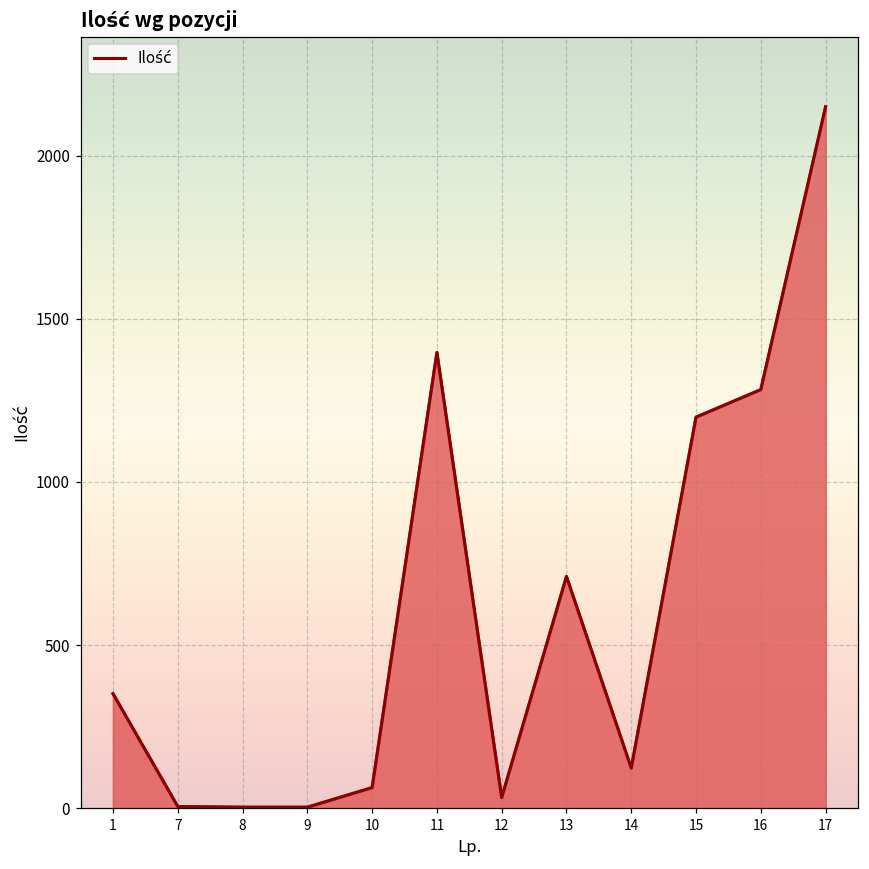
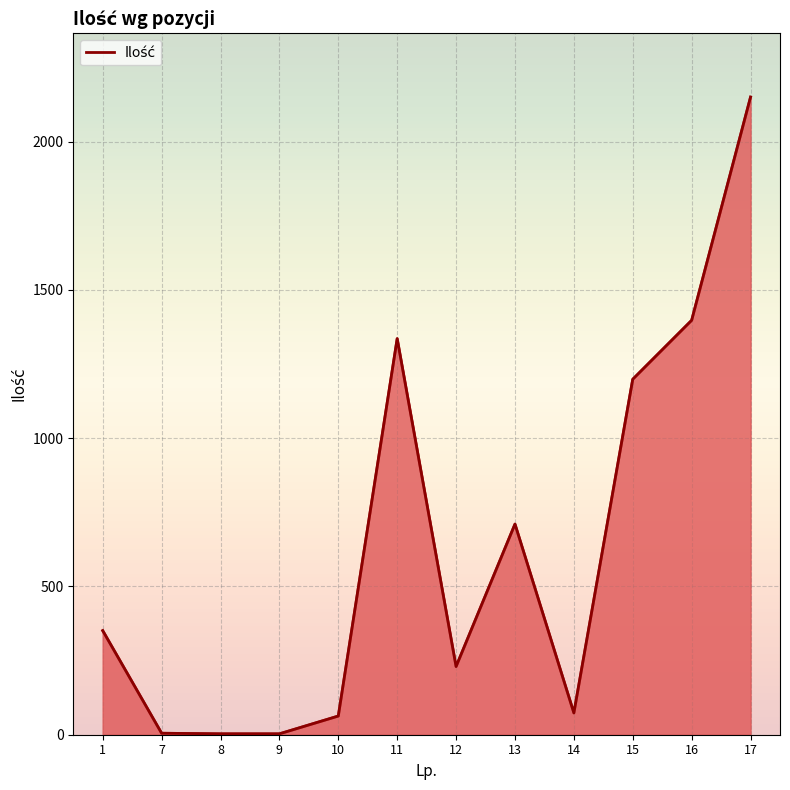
  {
    "1": 350,
    "7": 10,
    "8": 0,
    "9": 0,
    "10": 60,
-   "11": 1400,
-   "12": 30,
+   "11": 1340,
+   "12": 230,
    "13": 710,
-   "14": 120,
+   "14": 70,
    "15": 1200,
-   "16": 1280,
+   "16": 1400,
    "17": 2150
  }
